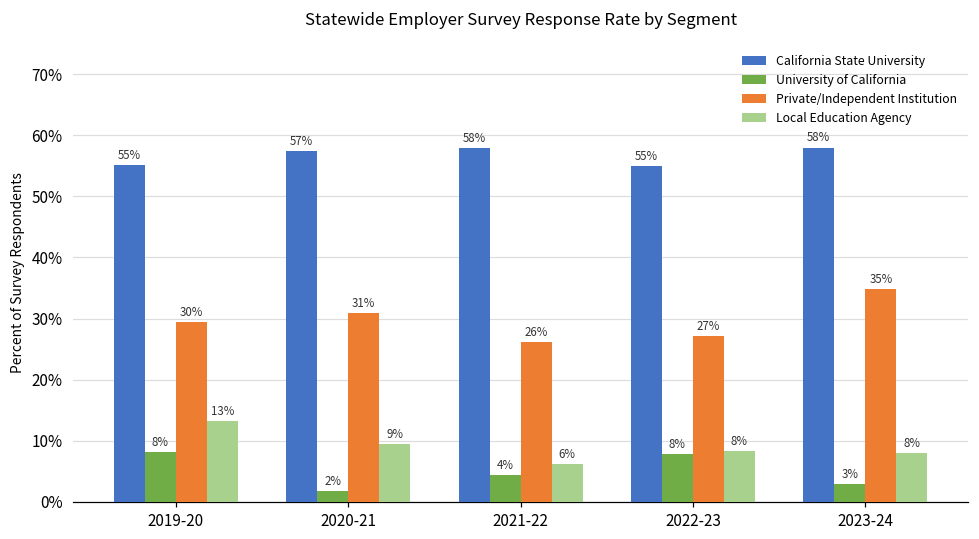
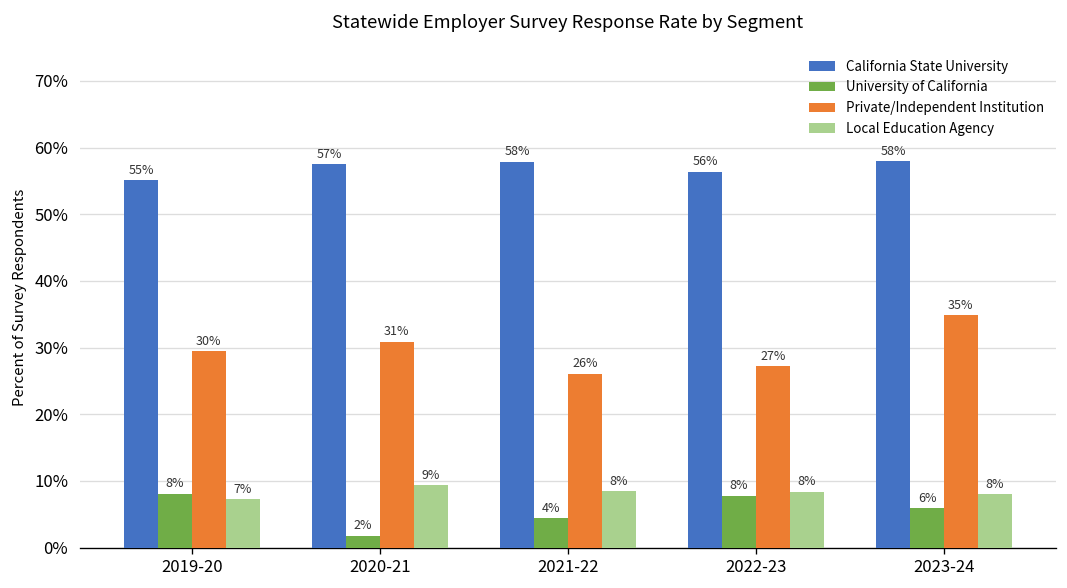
  {
    "California State University": {
      "2019-20": "55%",
      "2020-21": "57%",
      "2021-22": "58%",
-     "2022-23": "55%",
+     "2022-23": "56%",
      "2023-24": "58%"
    },
    "University of California": {
      "2019-20": "8%",
      "2020-21": "2%",
      "2021-22": "4%",
      "2022-23": "8%",
-     "2023-24": "3%"
+     "2023-24": "6%"
    },
    "Private/Independent Institution": {
      "2019-20": "30%",
      "2020-21": "31%",
      "2021-22": "26%",
      "2022-23": "27%",
      "2023-24": "35%"
    },
    "Local Education Agency": {
-     "2019-20": "13%",
+     "2019-20": "7%",
      "2020-21": "9%",
-     "2021-22": "6%",
+     "2021-22": "8%",
      "2022-23": "8%",
      "2023-24": "8%"
    }
  }
